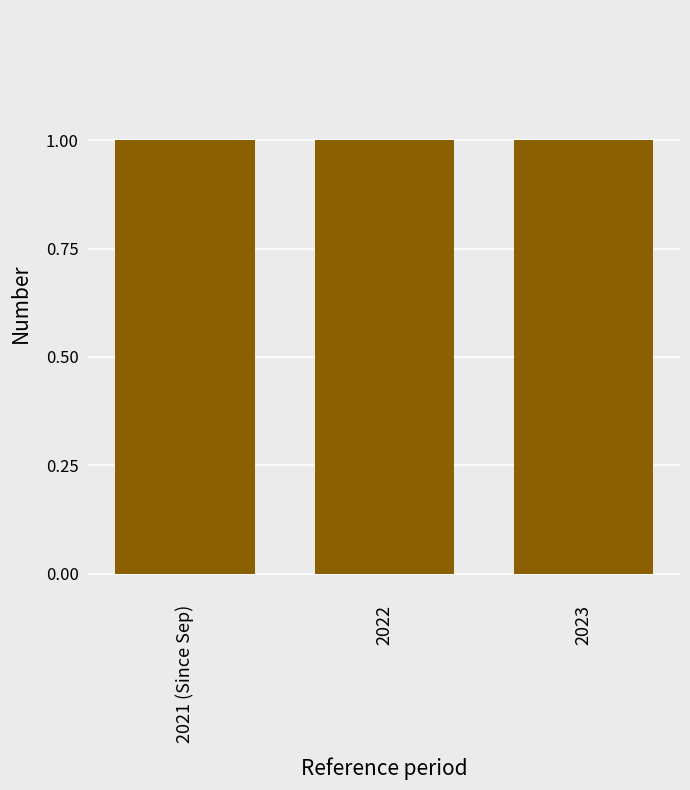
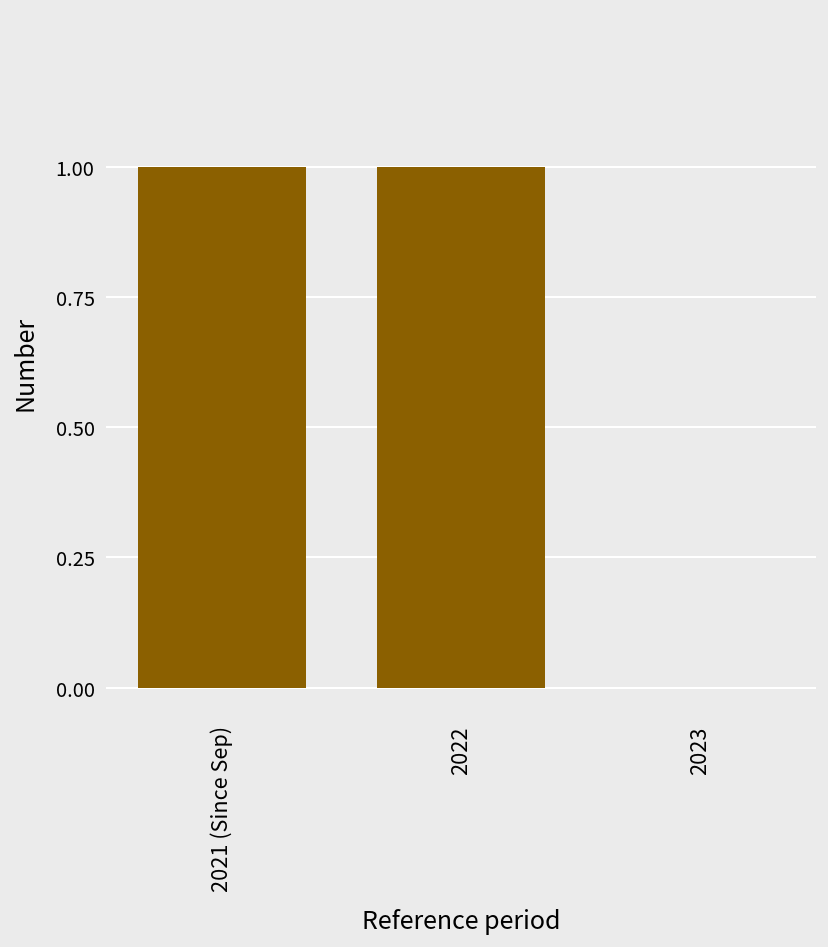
  {
    "2021 (Since Sep)": 1,
    "2022": 1,
-   "2023": 1
+   "2023": 0
  }
